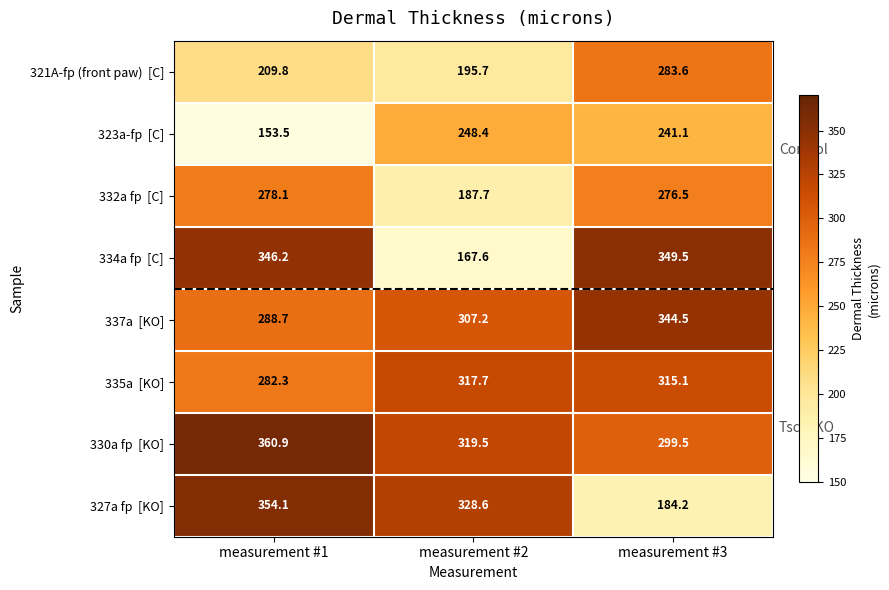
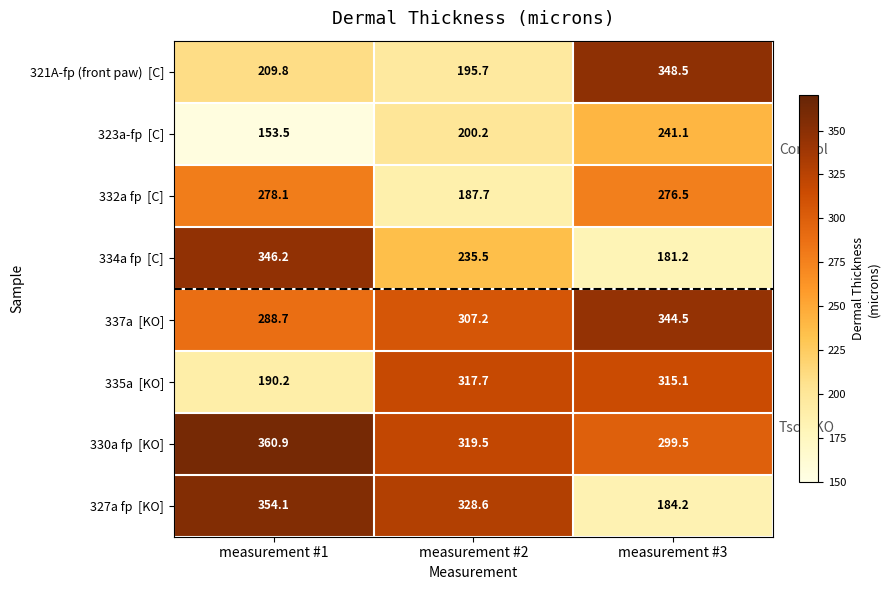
  {
    "321A-fp (front paw) [C]": {
      "measurement #1": 209.8,
      "measurement #2": 195.7,
-     "measurement #3": 283.6
+     "measurement #3": 348.5
    },
    "323a-fp [C]": {
      "measurement #1": 153.5,
-     "measurement #2": 248.4,
+     "measurement #2": 200.2,
      "measurement #3": 241.1
    },
    "332a fp [C]": {
      "measurement #1": 278.1,
      "measurement #2": 187.7,
      "measurement #3": 276.5
    },
    "334a fp [C]": {
      "measurement #1": 346.2,
-     "measurement #2": 167.6,
-     "measurement #3": 349.5
+     "measurement #2": 235.5,
+     "measurement #3": 181.2
    },
    "337a [KO]": {
      "measurement #1": 288.7,
      "measurement #2": 307.2,
      "measurement #3": 344.5
    },
    "335a [KO]": {
-     "measurement #1": 282.3,
+     "measurement #1": 190.2,
      "measurement #2": 317.7,
      "measurement #3": 315.1
    },
    "330a fp [KO]": {
      "measurement #1": 360.9,
      "measurement #2": 319.5,
      "measurement #3": 299.5
    },
    "327a fp [KO]": {
      "measurement #1": 354.1,
      "measurement #2": 328.6,
      "measurement #3": 184.2
    }
  }
